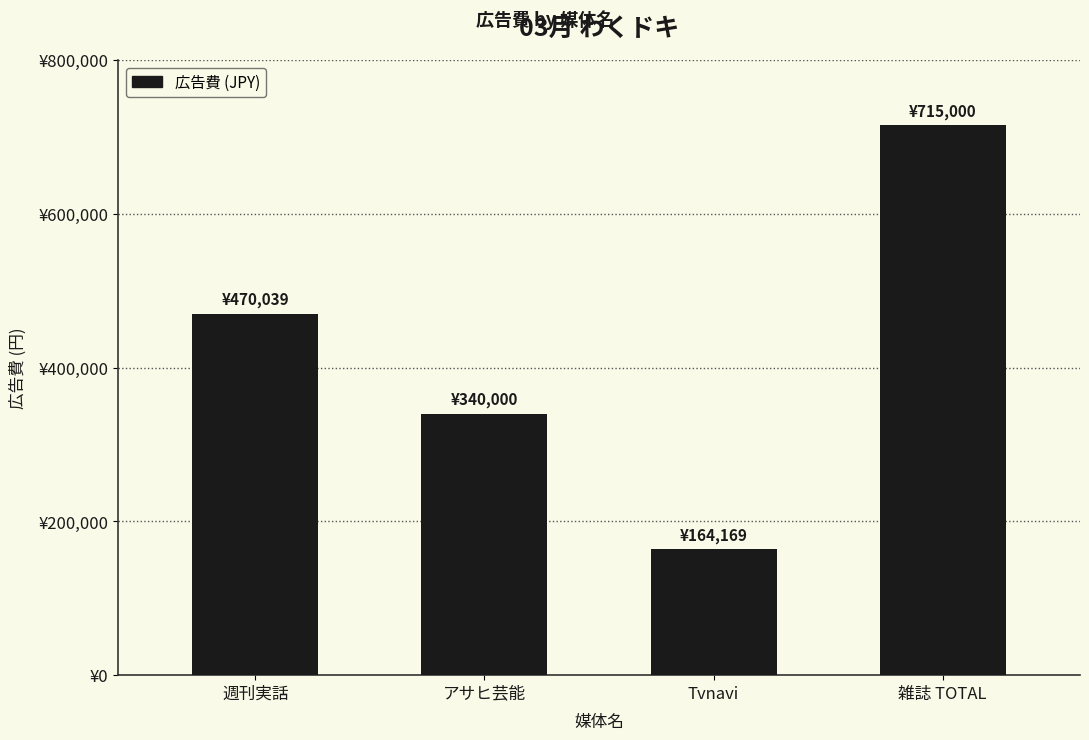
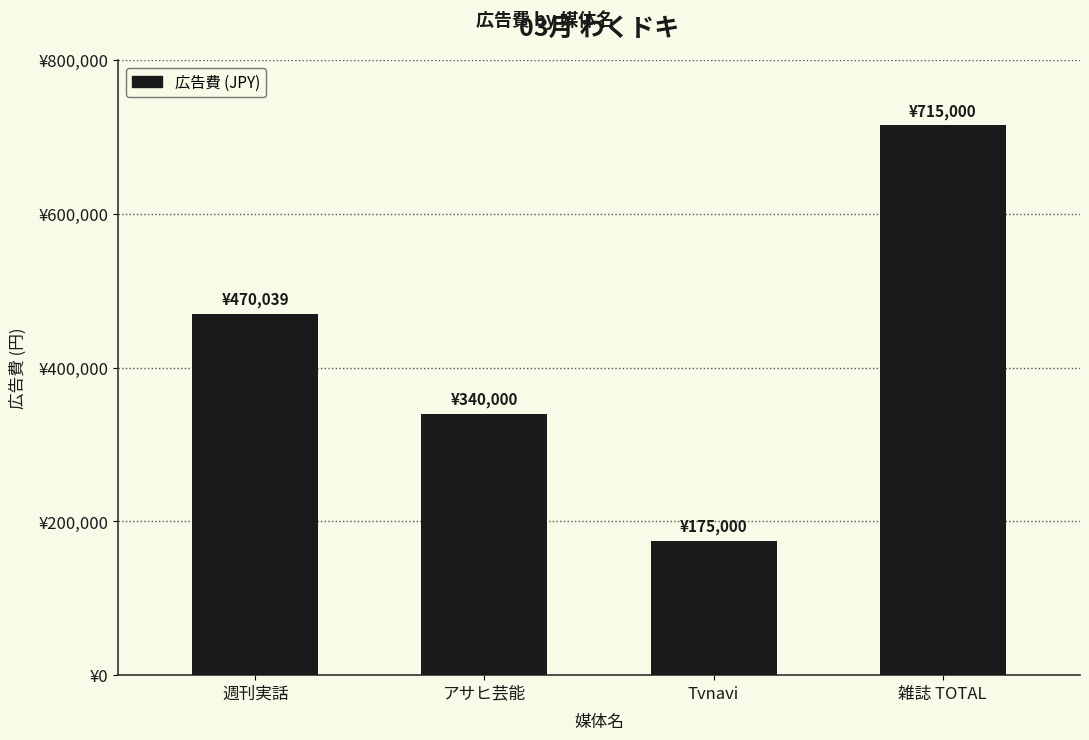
  {
    "週刊実話": "¥470,039",
    "アサヒ芸能": "¥340,000",
-   "Tvnavi": "¥164,169",
+   "Tvnavi": "¥175,000",
    "雑誌 TOTAL": "¥715,000"
  }
